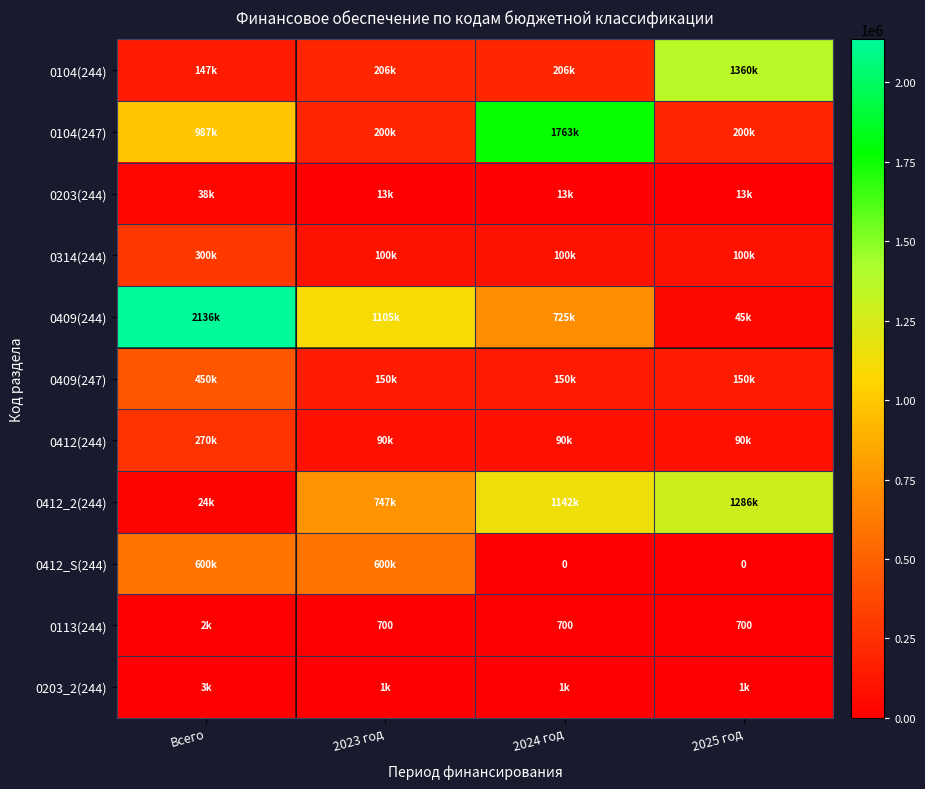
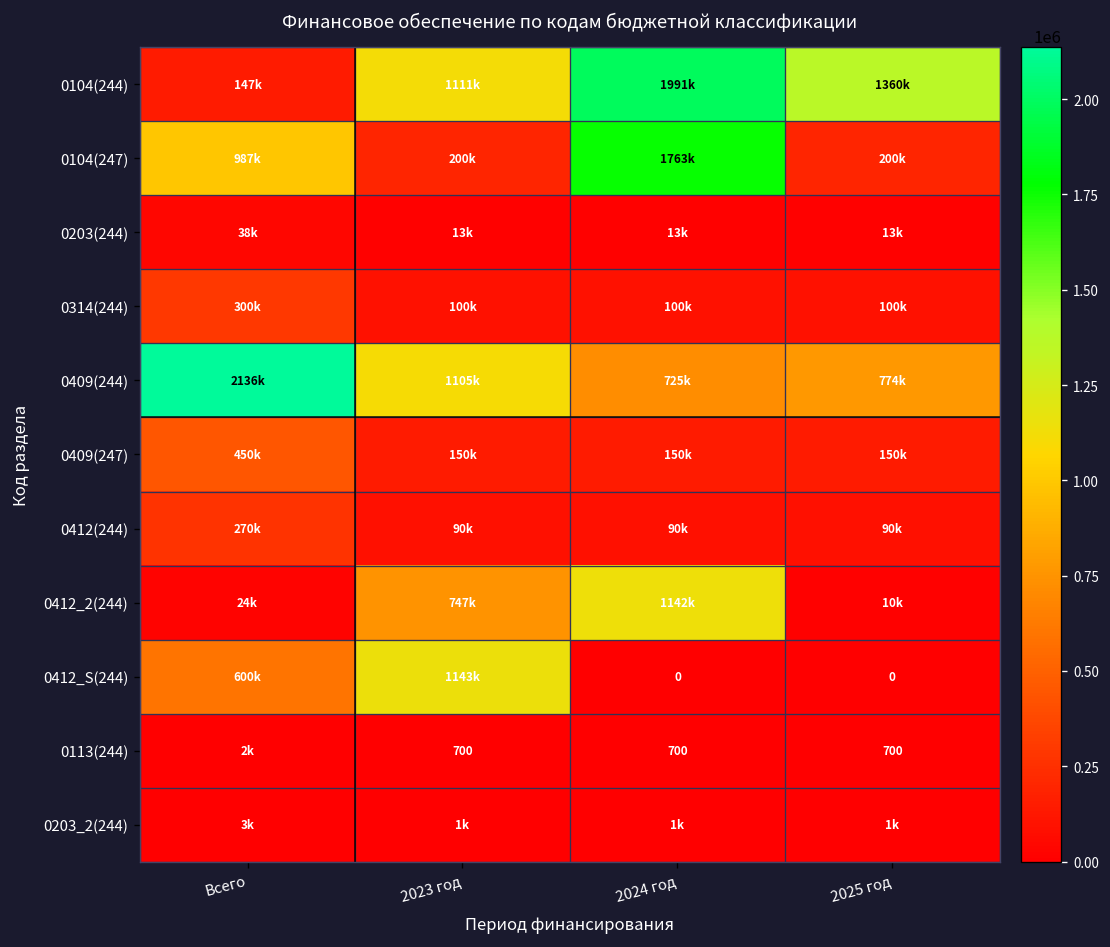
  {
    "0104(244)": {
      "Всего": "147k",
-     "2023 год": "206k",
-     "2024 год": "206k",
+     "2023 год": "1111k",
+     "2024 год": "1991k",
      "2025 год": "1360k"
    },
    "0104(247)": {
      "Всего": "987k",
      "2023 год": "200k",
      "2024 год": "1763k",
      "2025 год": "200k"
    },
    "0203(244)": {
      "Всего": "38k",
      "2023 год": "13k",
      "2024 год": "13k",
      "2025 год": "13k"
    },
    "0314(244)": {
      "Всего": "300k",
      "2023 год": "100k",
      "2024 год": "100k",
      "2025 год": "100k"
    },
    "0409(244)": {
      "Всего": "2136k",
      "2023 год": "1105k",
      "2024 год": "725k",
-     "2025 год": "45k"
+     "2025 год": "774k"
    },
    "0409(247)": {
      "Всего": "450k",
      "2023 год": "150k",
      "2024 год": "150k",
      "2025 год": "150k"
    },
    "0412(244)": {
      "Всего": "270k",
      "2023 год": "90k",
      "2024 год": "90k",
      "2025 год": "90k"
    },
    "0412_2(244)": {
      "Всего": "24k",
      "2023 год": "747k",
      "2024 год": "1142k",
-     "2025 год": "1286k"
+     "2025 год": "10k"
    },
    "0412_S(244)": {
      "Всего": "600k",
-     "2023 год": "600k",
+     "2023 год": "1143k",
      "2024 год": "0",
      "2025 год": "0"
    },
    "0113(244)": {
      "Всего": "2k",
      "2023 год": "700",
      "2024 год": "700",
      "2025 год": "700"
    },
    "0203_2(244)": {
      "Всего": "3k",
      "2023 год": "1k",
      "2024 год": "1k",
      "2025 год": "1k"
    }
  }
